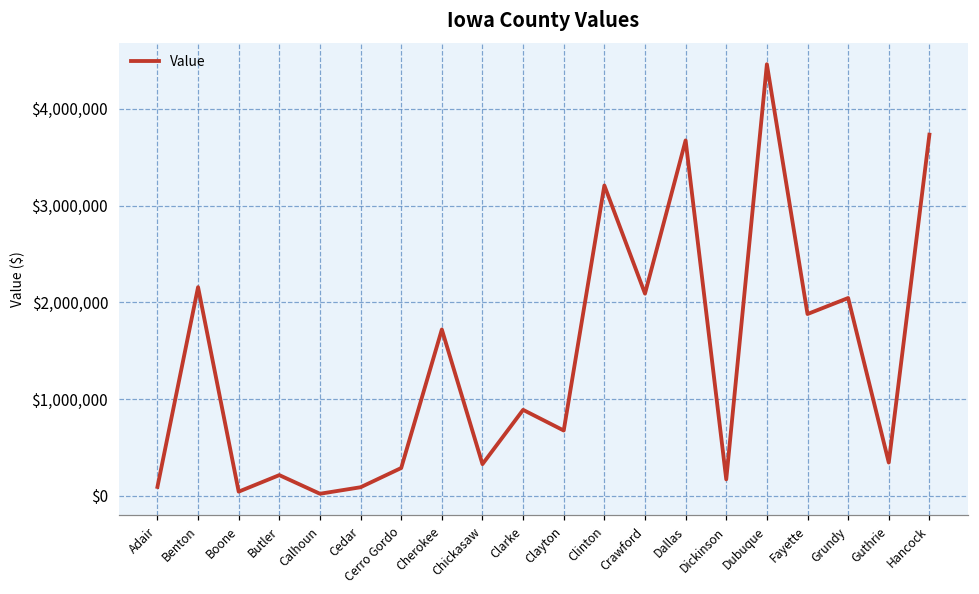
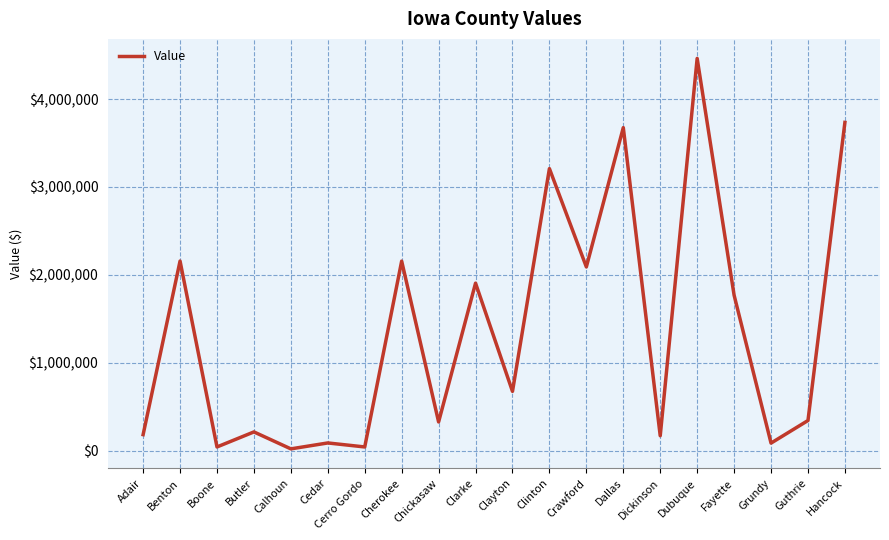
  {
-   "Adair": "$100,000",
+   "Adair": "$200,000",
    "Benton": "$2,200,000",
    "Boone": "$0",
    "Butler": "$200,000",
    "Calhoun": "$0",
    "Cedar": "$100,000",
-   "Cerro Gordo": "$300,000",
-   "Cherokee": "$1,700,000",
+   "Cerro Gordo": "$0",
+   "Cherokee": "$2,200,000",
    "Chickasaw": "$300,000",
-   "Clarke": "$900,000",
+   "Clarke": "$1,900,000",
    "Clayton": "$700,000",
    "Clinton": "$3,200,000",
    "Crawford": "$2,100,000",
    "Dallas": "$3,700,000",
    "Dickinson": "$200,000",
    "Dubuque": "$4,500,000",
-   "Fayette": "$1,900,000",
-   "Grundy": "$2,000,000",
+   "Fayette": "$1,800,000",
+   "Grundy": "$100,000",
    "Guthrie": "$300,000",
    "Hancock": "$3,700,000"
  }
